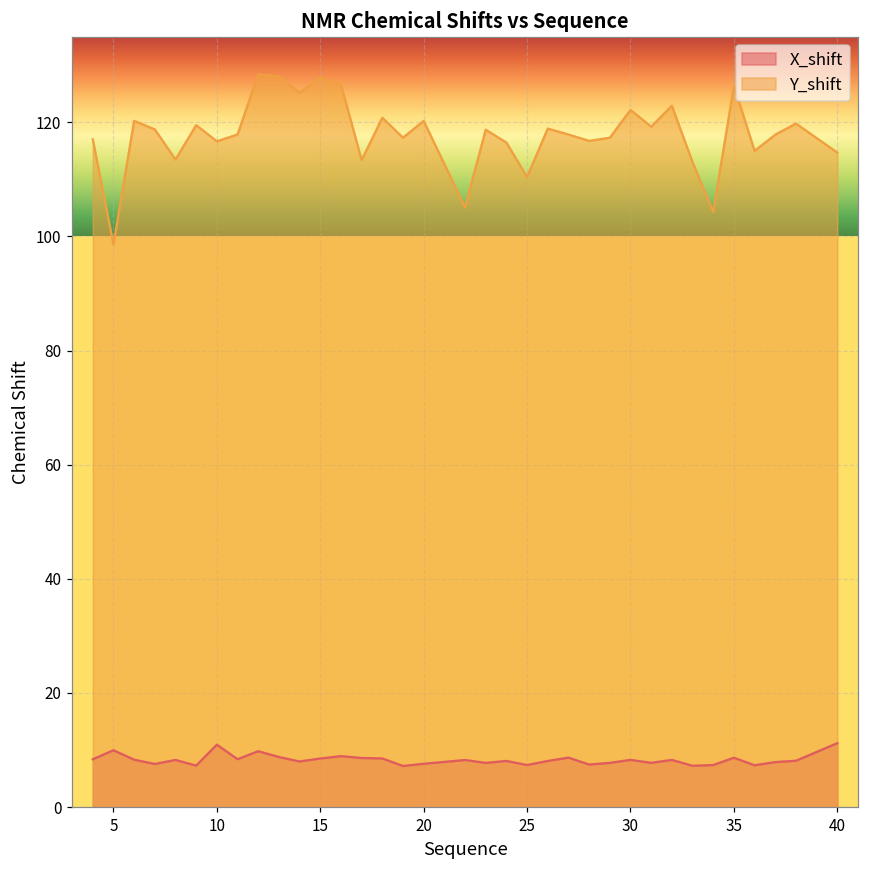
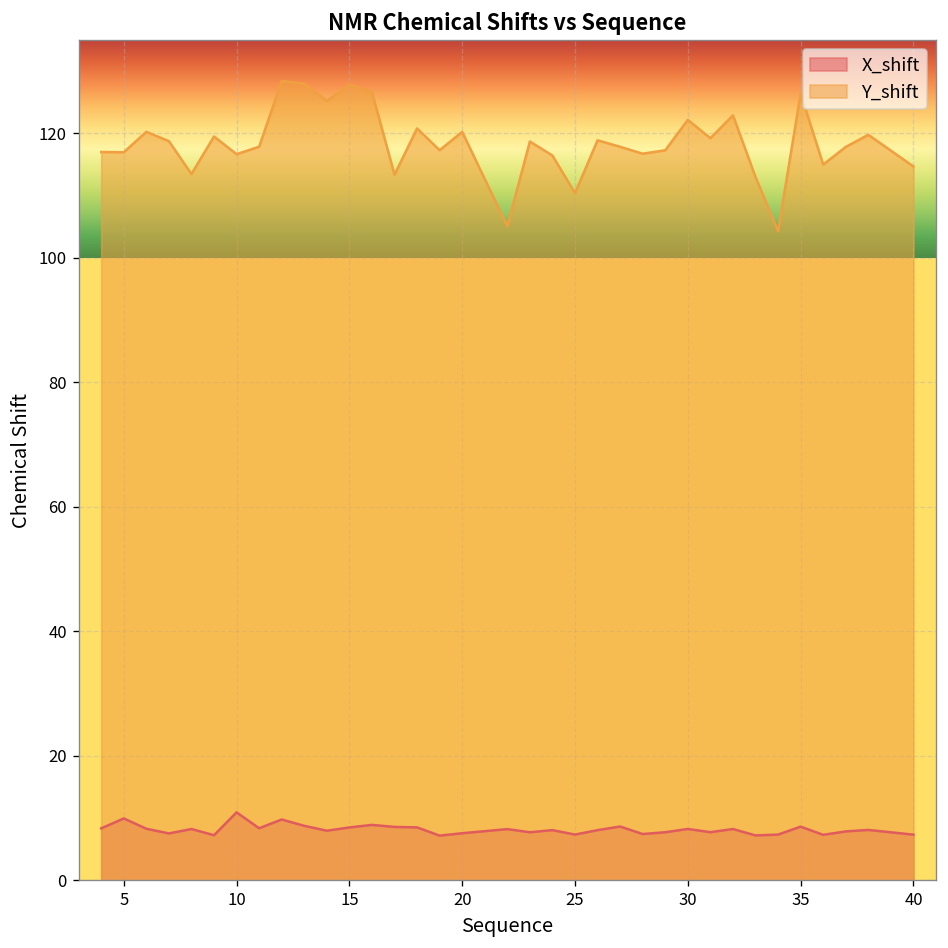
  {
    "X_shift": {
      "5": 10,
      "10": 11,
      "15": 9,
      "20": 8,
      "25": 7,
      "30": 8,
      "35": 9,
-     "40": 11
+     "40": 7
    },
    "Y_shift": {
-     "5": 99,
+     "5": 117,
      "10": 117,
      "15": 128,
      "20": 120,
      "25": 110,
      "30": 122,
      "35": 126,
      "40": 115
    }
  }
